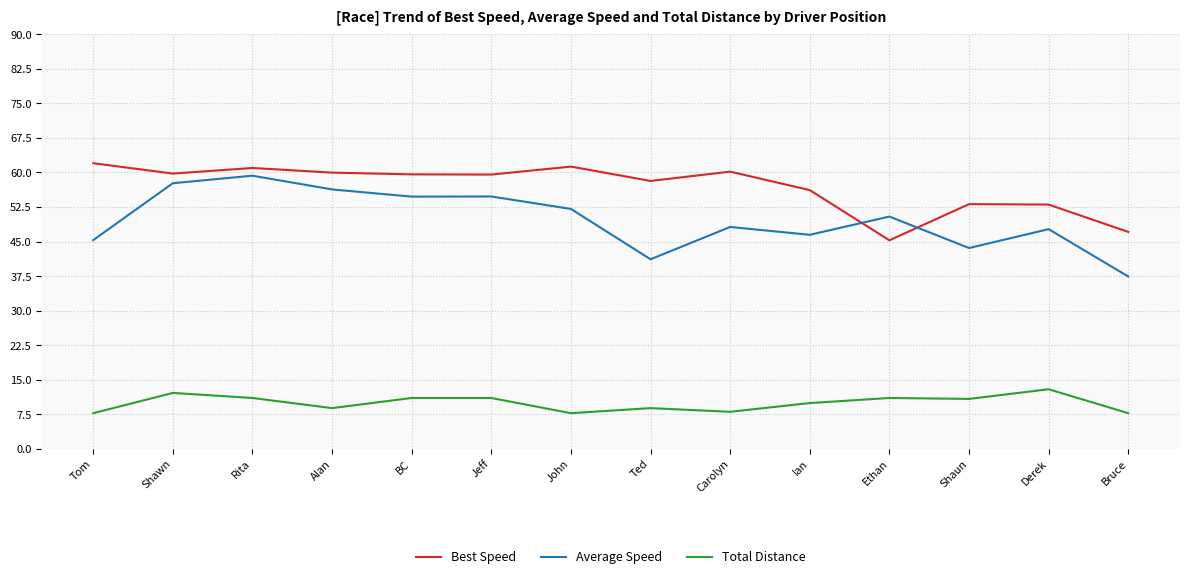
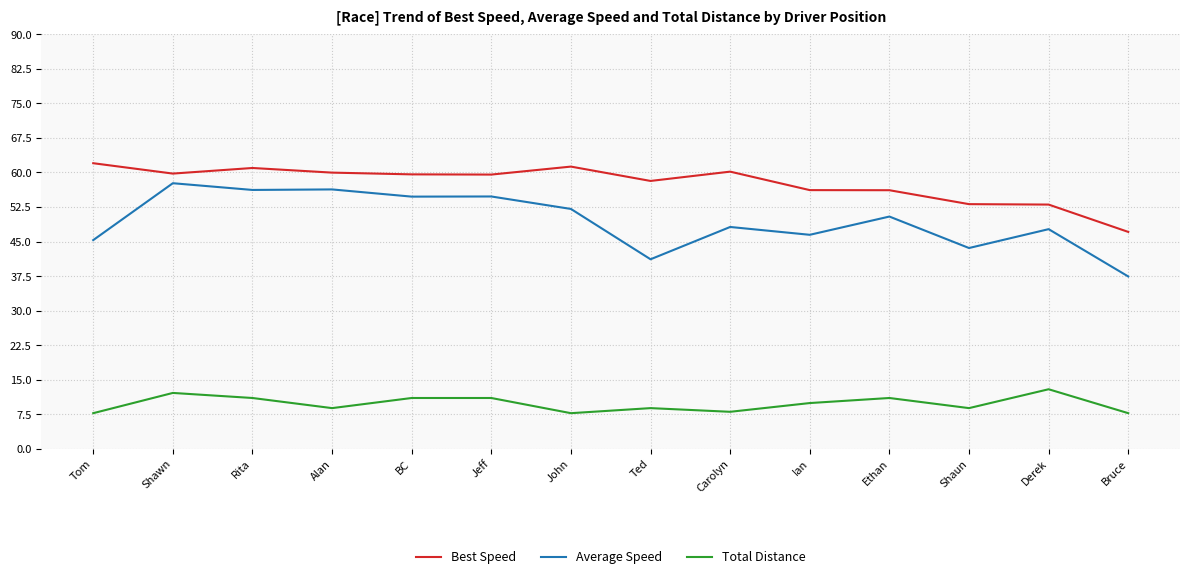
  {
    "Best Speed": {
      "Tom": 62,
      "Shawn": 60,
      "Rita": 61,
      "Alan": 60,
      "BC": 60,
      "Jeff": 60,
      "John": 61,
      "Ted": 58,
      "Carolyn": 60,
      "Ian": 56,
-     "Ethan": 45,
+     "Ethan": 56,
      "Shaun": 53,
      "Derek": 53,
      "Bruce": 47
    },
    "Average Speed": {
      "Tom": 45,
      "Shawn": 58,
-     "Rita": 59,
+     "Rita": 56,
      "Alan": 56,
      "BC": 55,
      "Jeff": 55,
      "John": 52,
      "Ted": 41,
      "Carolyn": 48,
      "Ian": 46,
      "Ethan": 50,
      "Shaun": 44,
      "Derek": 48,
      "Bruce": 37
    },
    "Total Distance": {
      "Tom": 8,
      "Shawn": 12,
      "Rita": 11,
      "Alan": 9,
      "BC": 11,
      "Jeff": 11,
      "John": 8,
      "Ted": 9,
      "Carolyn": 8,
      "Ian": 10,
      "Ethan": 11,
-     "Shaun": 11,
+     "Shaun": 9,
      "Derek": 13,
      "Bruce": 8
    }
  }
